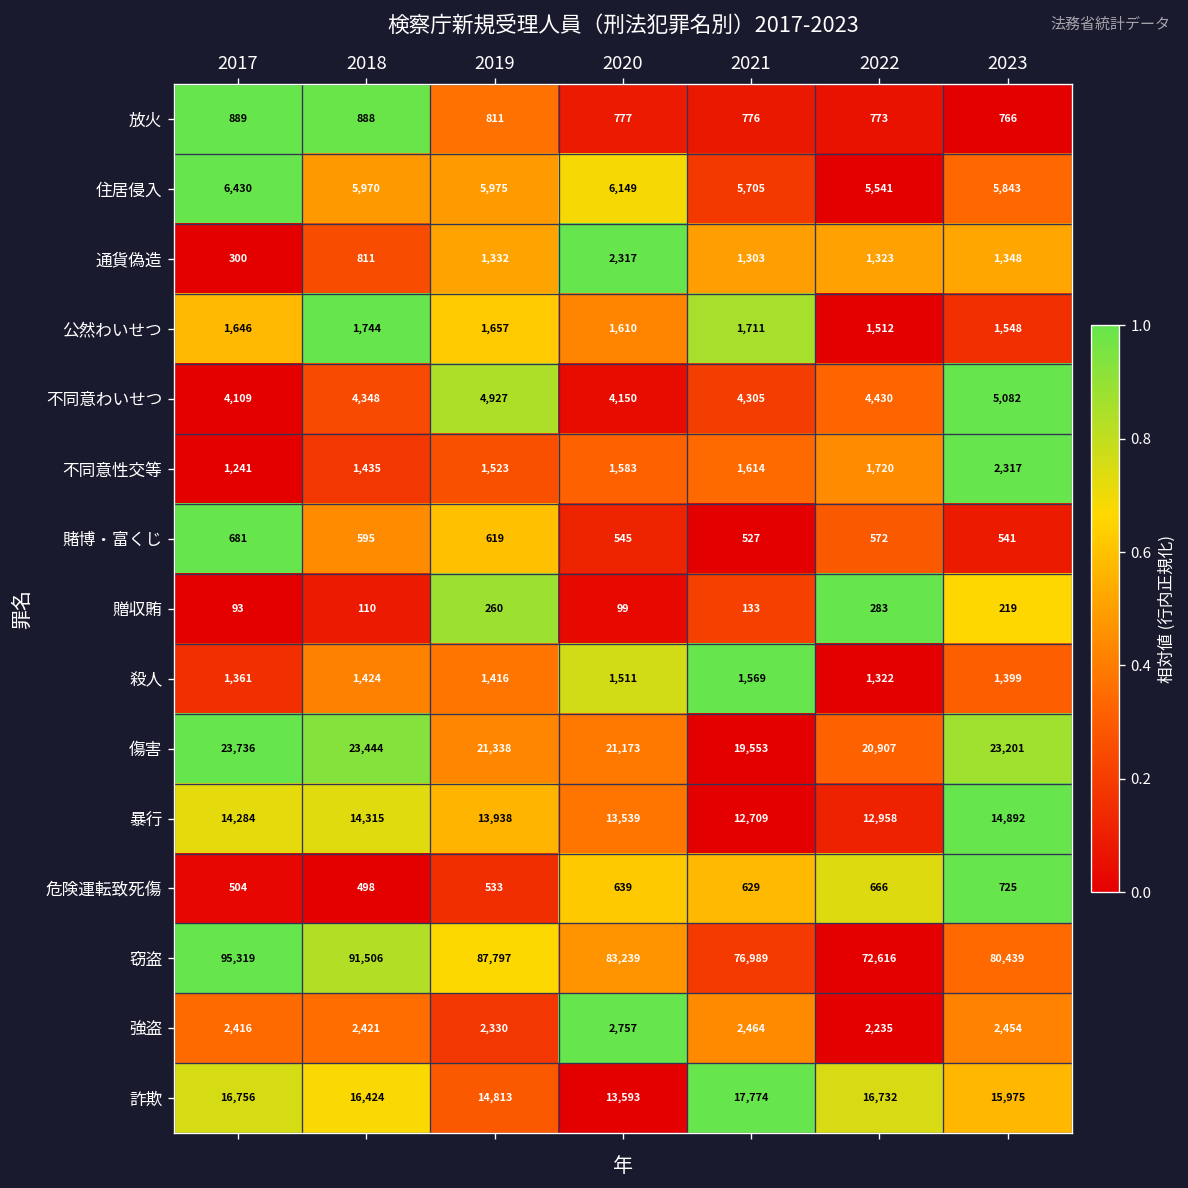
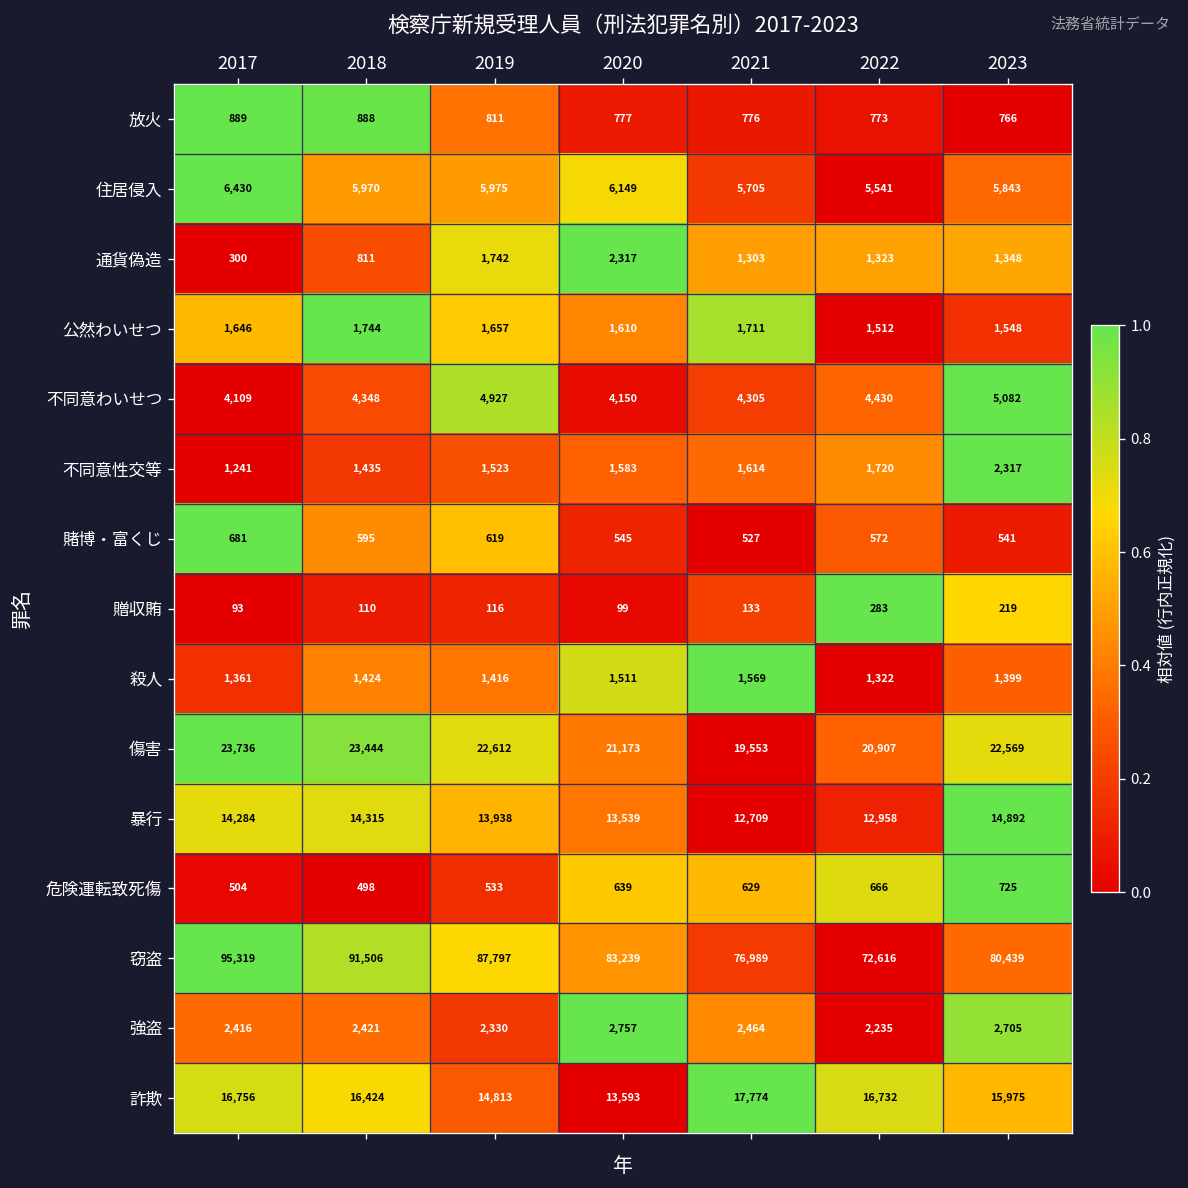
  {
    "放火": {
      "2017": "889",
      "2018": "888",
      "2019": "811",
      "2020": "777",
      "2021": "776",
      "2022": "773",
      "2023": "766"
    },
    "住居侵入": {
      "2017": "6,430",
      "2018": "5,970",
      "2019": "5,975",
      "2020": "6,149",
      "2021": "5,705",
      "2022": "5,541",
      "2023": "5,843"
    },
    "通貨偽造": {
      "2017": "300",
      "2018": "811",
-     "2019": "1,332",
+     "2019": "1,742",
      "2020": "2,317",
      "2021": "1,303",
      "2022": "1,323",
      "2023": "1,348"
    },
    "公然わいせつ": {
      "2017": "1,646",
      "2018": "1,744",
      "2019": "1,657",
      "2020": "1,610",
      "2021": "1,711",
      "2022": "1,512",
      "2023": "1,548"
    },
    "不同意わいせつ": {
      "2017": "4,109",
      "2018": "4,348",
      "2019": "4,927",
      "2020": "4,150",
      "2021": "4,305",
      "2022": "4,430",
      "2023": "5,082"
    },
    "不同意性交等": {
      "2017": "1,241",
      "2018": "1,435",
      "2019": "1,523",
      "2020": "1,583",
      "2021": "1,614",
      "2022": "1,720",
      "2023": "2,317"
    },
    "賭博・富くじ": {
      "2017": "681",
      "2018": "595",
      "2019": "619",
      "2020": "545",
      "2021": "527",
      "2022": "572",
      "2023": "541"
    },
    "贈収賄": {
      "2017": "93",
      "2018": "110",
-     "2019": "260",
+     "2019": "116",
      "2020": "99",
      "2021": "133",
      "2022": "283",
      "2023": "219"
    },
    "殺人": {
      "2017": "1,361",
      "2018": "1,424",
      "2019": "1,416",
      "2020": "1,511",
      "2021": "1,569",
      "2022": "1,322",
      "2023": "1,399"
    },
    "傷害": {
      "2017": "23,736",
      "2018": "23,444",
-     "2019": "21,338",
+     "2019": "22,612",
      "2020": "21,173",
      "2021": "19,553",
      "2022": "20,907",
-     "2023": "23,201"
+     "2023": "22,569"
    },
    "暴行": {
      "2017": "14,284",
      "2018": "14,315",
      "2019": "13,938",
      "2020": "13,539",
      "2021": "12,709",
      "2022": "12,958",
      "2023": "14,892"
    },
    "危険運転致死傷": {
      "2017": "504",
      "2018": "498",
      "2019": "533",
      "2020": "639",
      "2021": "629",
      "2022": "666",
      "2023": "725"
    },
    "窃盗": {
      "2017": "95,319",
      "2018": "91,506",
      "2019": "87,797",
      "2020": "83,239",
      "2021": "76,989",
      "2022": "72,616",
      "2023": "80,439"
    },
    "強盗": {
      "2017": "2,416",
      "2018": "2,421",
      "2019": "2,330",
      "2020": "2,757",
      "2021": "2,464",
      "2022": "2,235",
-     "2023": "2,454"
+     "2023": "2,705"
    },
    "詐欺": {
      "2017": "16,756",
      "2018": "16,424",
      "2019": "14,813",
      "2020": "13,593",
      "2021": "17,774",
      "2022": "16,732",
      "2023": "15,975"
    }
  }
